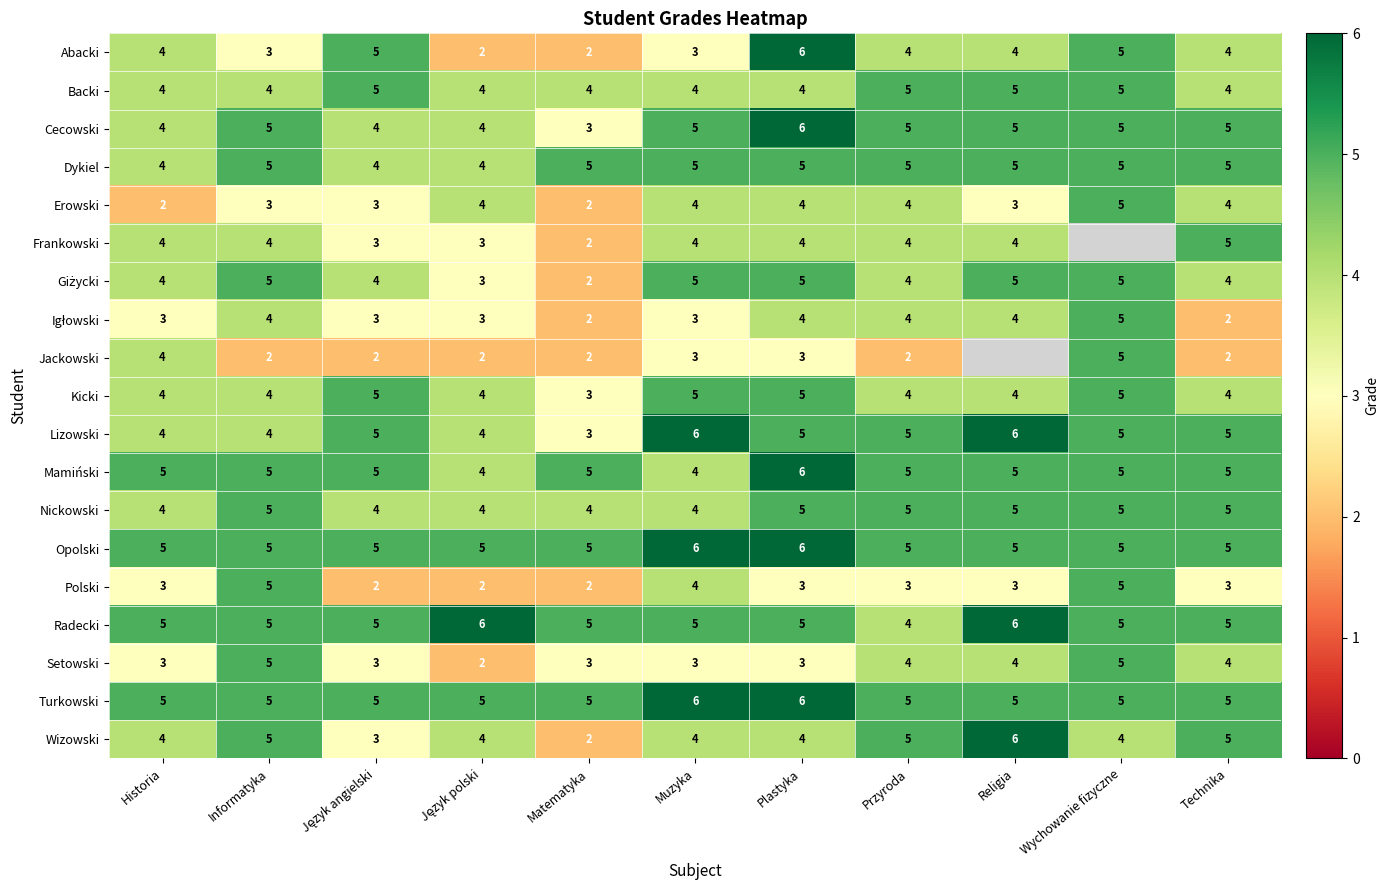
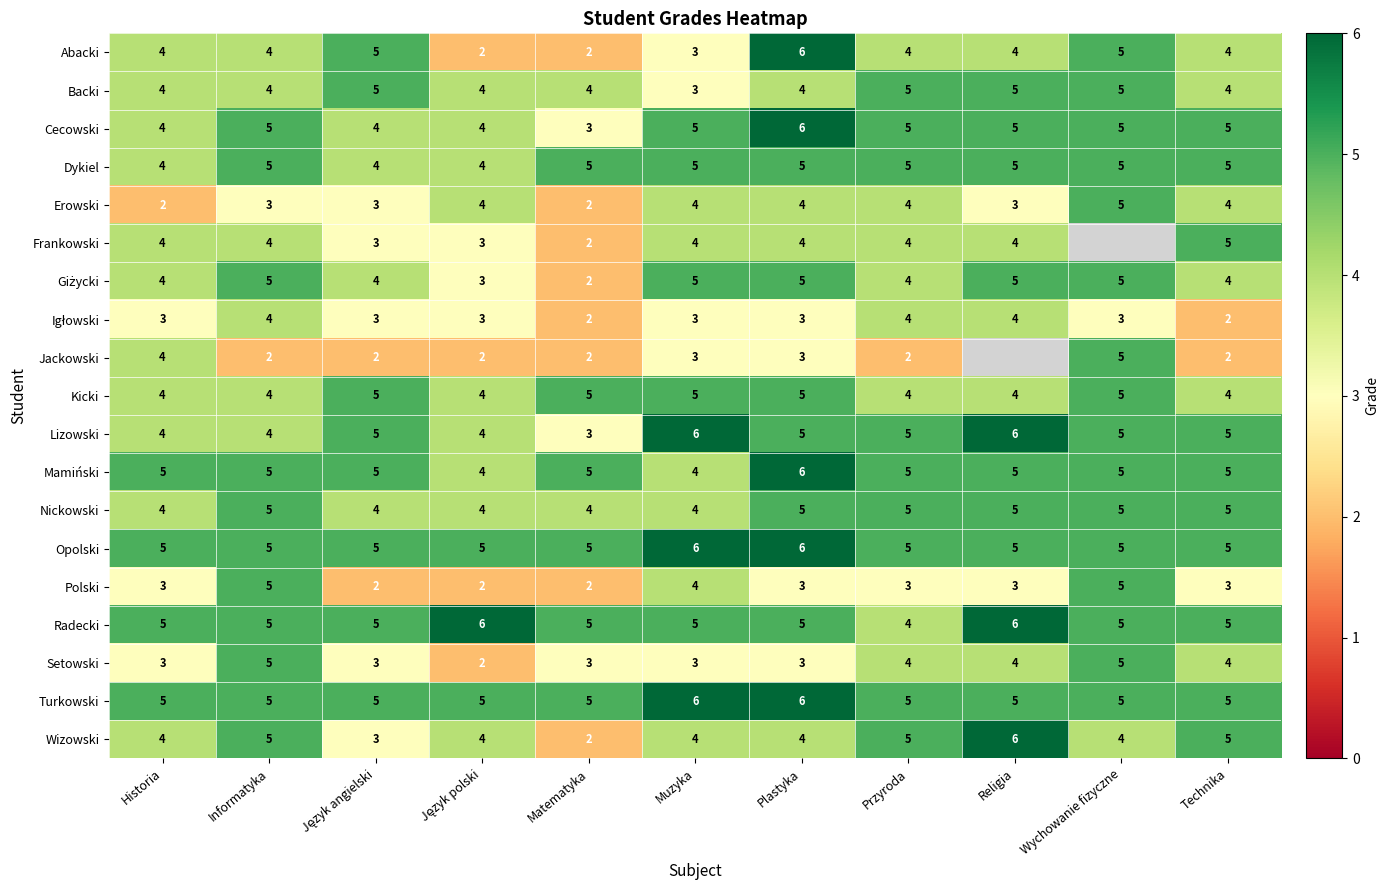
  {
    "Abacki": {
      "Historia": 4,
-     "Informatyka": 3,
+     "Informatyka": 4,
      "Język angielski": 5,
      "Język polski": 2,
      "Matematyka": 2,
      "Muzyka": 3,
      "Plastyka": 6,
      "Przyroda": 4,
      "Religia": 4,
      "Wychowanie fizyczne": 5,
      "Technika": 4
    },
    "Backi": {
      "Historia": 4,
      "Informatyka": 4,
      "Język angielski": 5,
      "Język polski": 4,
      "Matematyka": 4,
-     "Muzyka": 4,
+     "Muzyka": 3,
      "Plastyka": 4,
      "Przyroda": 5,
      "Religia": 5,
      "Wychowanie fizyczne": 5,
      "Technika": 4
    },
    "Igłowski": {
      "Historia": 3,
      "Informatyka": 4,
      "Język angielski": 3,
      "Język polski": 3,
      "Matematyka": 2,
      "Muzyka": 3,
-     "Plastyka": 4,
+     "Plastyka": 3,
      "Przyroda": 4,
      "Religia": 4,
-     "Wychowanie fizyczne": 5,
+     "Wychowanie fizyczne": 3,
      "Technika": 2
    },
    "Kicki": {
      "Historia": 4,
      "Informatyka": 4,
      "Język angielski": 5,
      "Język polski": 4,
-     "Matematyka": 3,
+     "Matematyka": 5,
      "Muzyka": 5,
      "Plastyka": 5,
      "Przyroda": 4,
      "Religia": 4,
      "Wychowanie fizyczne": 5,
      "Technika": 4
    }
  }
